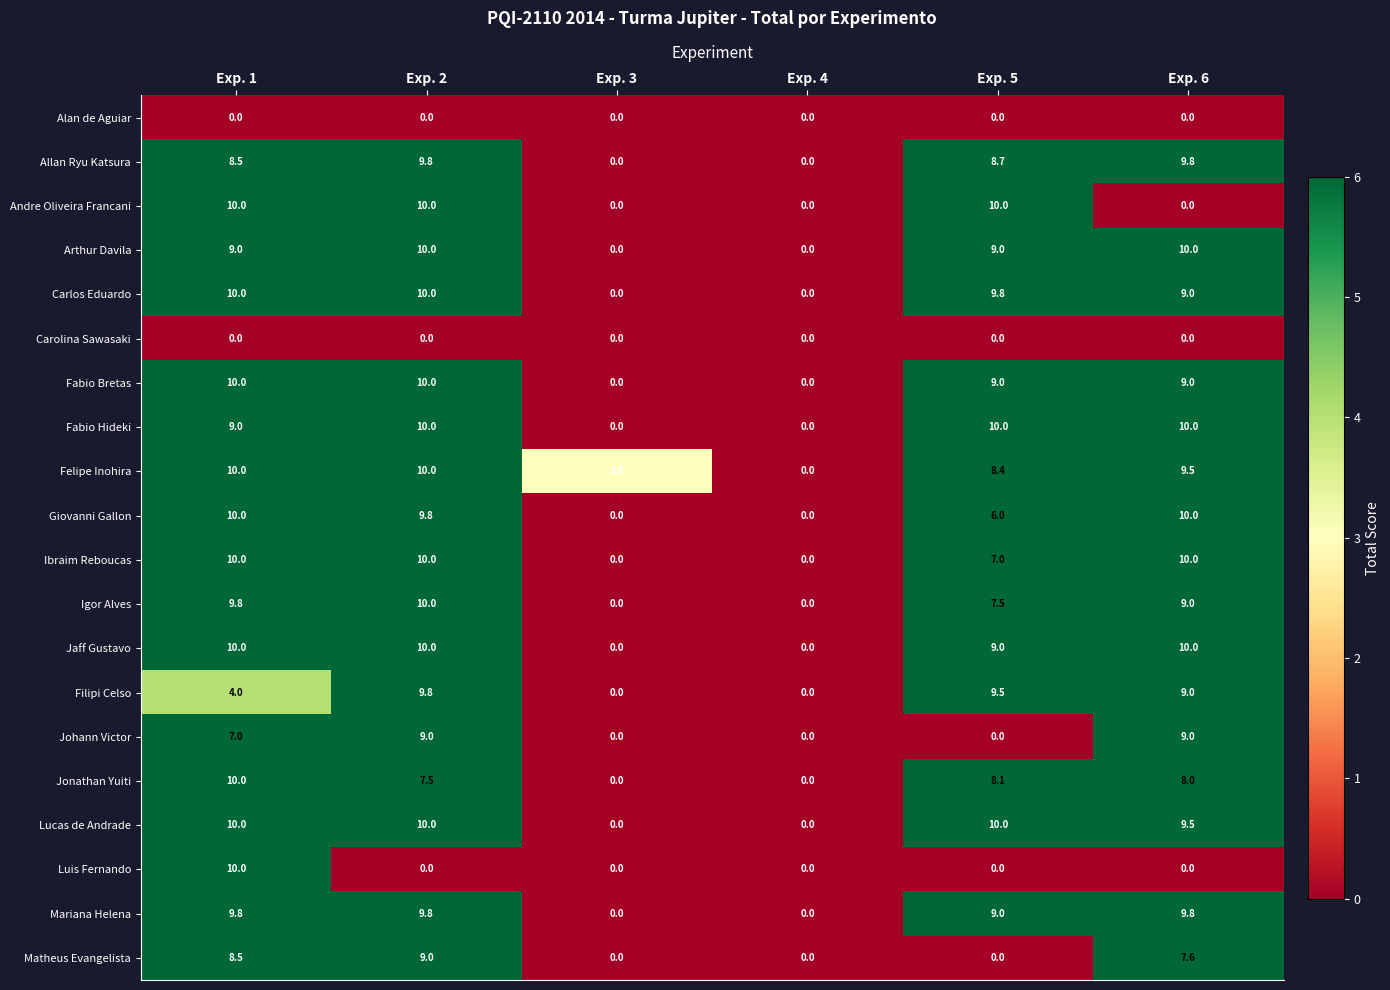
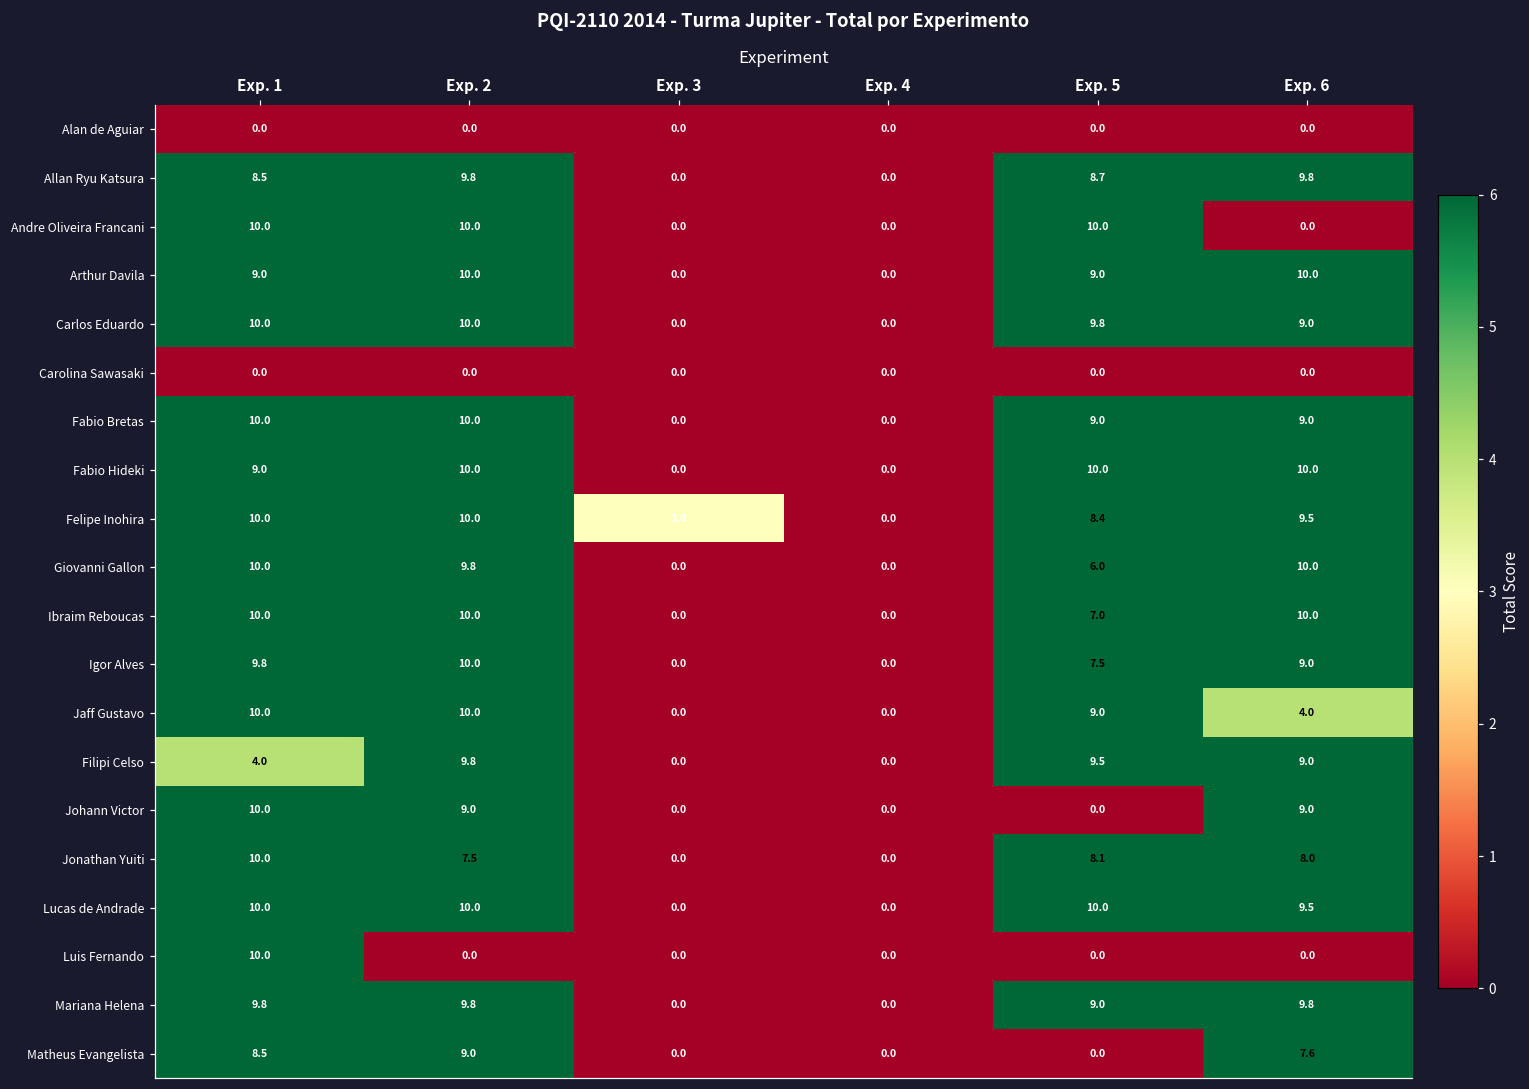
  {
    "Alan de Aguiar": {
      "Exp. 1": 0.0,
      "Exp. 2": 0.0,
      "Exp. 3": 0.0,
      "Exp. 4": 0.0,
      "Exp. 5": 0.0,
      "Exp. 6": 0.0
    },
    "Allan Ryu Katsura": {
      "Exp. 1": 8.5,
      "Exp. 2": 9.8,
      "Exp. 3": 0.0,
      "Exp. 4": 0.0,
      "Exp. 5": 8.7,
      "Exp. 6": 9.8
    },
    "Andre Oliveira Francani": {
      "Exp. 1": 10.0,
      "Exp. 2": 10.0,
      "Exp. 3": 0.0,
      "Exp. 4": 0.0,
      "Exp. 5": 10.0,
      "Exp. 6": 0.0
    },
    "Arthur Davila": {
      "Exp. 1": 9.0,
      "Exp. 2": 10.0,
      "Exp. 3": 0.0,
      "Exp. 4": 0.0,
      "Exp. 5": 9.0,
      "Exp. 6": 10.0
    },
    "Carlos Eduardo": {
      "Exp. 1": 10.0,
      "Exp. 2": 10.0,
      "Exp. 3": 0.0,
      "Exp. 4": 0.0,
      "Exp. 5": 9.8,
      "Exp. 6": 9.0
    },
    "Carolina Sawasaki": {
      "Exp. 1": 0.0,
      "Exp. 2": 0.0,
      "Exp. 3": 0.0,
      "Exp. 4": 0.0,
      "Exp. 5": 0.0,
      "Exp. 6": 0.0
    },
    "Fabio Bretas": {
      "Exp. 1": 10.0,
      "Exp. 2": 10.0,
      "Exp. 3": 0.0,
      "Exp. 4": 0.0,
      "Exp. 5": 9.0,
      "Exp. 6": 9.0
    },
    "Fabio Hideki": {
      "Exp. 1": 9.0,
      "Exp. 2": 10.0,
      "Exp. 3": 0.0,
      "Exp. 4": 0.0,
      "Exp. 5": 10.0,
      "Exp. 6": 10.0
    },
    "Felipe Inohira": {
      "Exp. 1": 10.0,
      "Exp. 2": 10.0,
      "Exp. 3": 3.0,
      "Exp. 4": 0.0,
      "Exp. 5": 8.4,
      "Exp. 6": 9.5
    },
    "Giovanni Gallon": {
      "Exp. 1": 10.0,
      "Exp. 2": 9.8,
      "Exp. 3": 0.0,
      "Exp. 4": 0.0,
      "Exp. 5": 6.0,
      "Exp. 6": 10.0
    },
    "Ibraim Reboucas": {
      "Exp. 1": 10.0,
      "Exp. 2": 10.0,
      "Exp. 3": 0.0,
      "Exp. 4": 0.0,
      "Exp. 5": 7.0,
      "Exp. 6": 10.0
    },
    "Igor Alves": {
      "Exp. 1": 9.8,
      "Exp. 2": 10.0,
      "Exp. 3": 0.0,
      "Exp. 4": 0.0,
      "Exp. 5": 7.5,
      "Exp. 6": 9.0
    },
    "Jaff Gustavo": {
      "Exp. 1": 10.0,
      "Exp. 2": 10.0,
      "Exp. 3": 0.0,
      "Exp. 4": 0.0,
      "Exp. 5": 9.0,
-     "Exp. 6": 10.0
+     "Exp. 6": 4.0
    },
    "Filipi Celso": {
      "Exp. 1": 4.0,
      "Exp. 2": 9.8,
      "Exp. 3": 0.0,
      "Exp. 4": 0.0,
      "Exp. 5": 9.5,
      "Exp. 6": 9.0
    },
    "Johann Victor": {
-     "Exp. 1": 7.0,
+     "Exp. 1": 10.0,
      "Exp. 2": 9.0,
      "Exp. 3": 0.0,
      "Exp. 4": 0.0,
      "Exp. 5": 0.0,
      "Exp. 6": 9.0
    },
    "Jonathan Yuiti": {
      "Exp. 1": 10.0,
      "Exp. 2": 7.5,
      "Exp. 3": 0.0,
      "Exp. 4": 0.0,
      "Exp. 5": 8.1,
      "Exp. 6": 8.0
    },
    "Lucas de Andrade": {
      "Exp. 1": 10.0,
      "Exp. 2": 10.0,
      "Exp. 3": 0.0,
      "Exp. 4": 0.0,
      "Exp. 5": 10.0,
      "Exp. 6": 9.5
    },
    "Luis Fernando": {
      "Exp. 1": 10.0,
      "Exp. 2": 0.0,
      "Exp. 3": 0.0,
      "Exp. 4": 0.0,
      "Exp. 5": 0.0,
      "Exp. 6": 0.0
    },
    "Mariana Helena": {
      "Exp. 1": 9.8,
      "Exp. 2": 9.8,
      "Exp. 3": 0.0,
      "Exp. 4": 0.0,
      "Exp. 5": 9.0,
      "Exp. 6": 9.8
    },
    "Matheus Evangelista": {
      "Exp. 1": 8.5,
      "Exp. 2": 9.0,
      "Exp. 3": 0.0,
      "Exp. 4": 0.0,
      "Exp. 5": 0.0,
      "Exp. 6": 7.6
    }
  }
